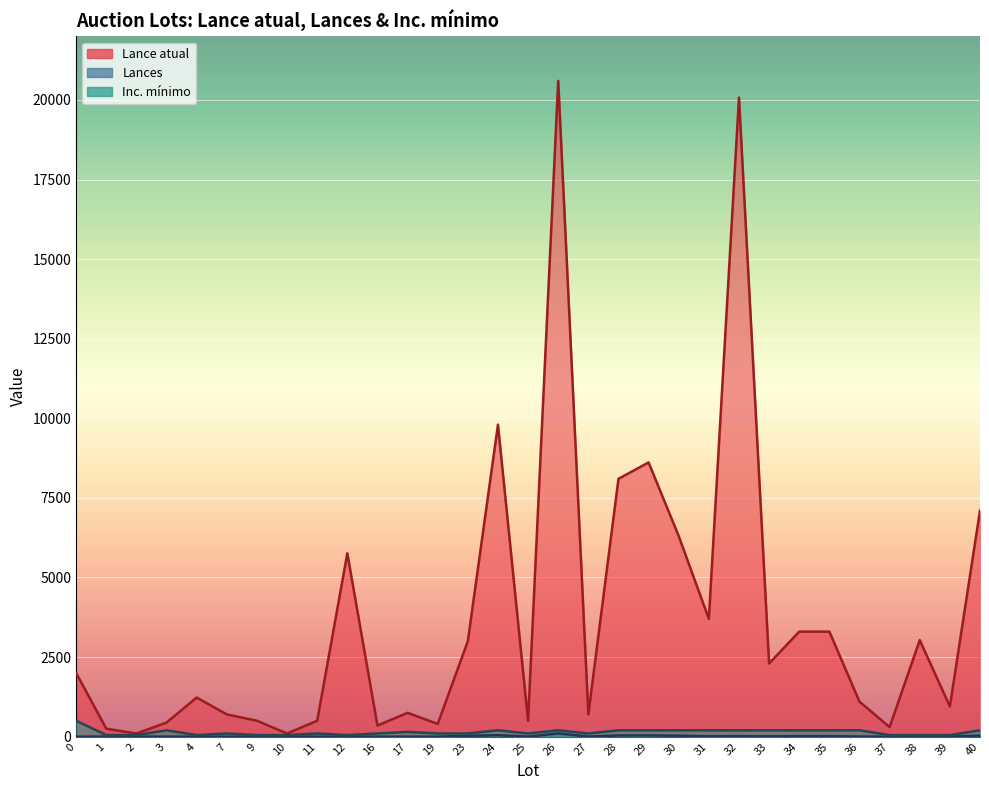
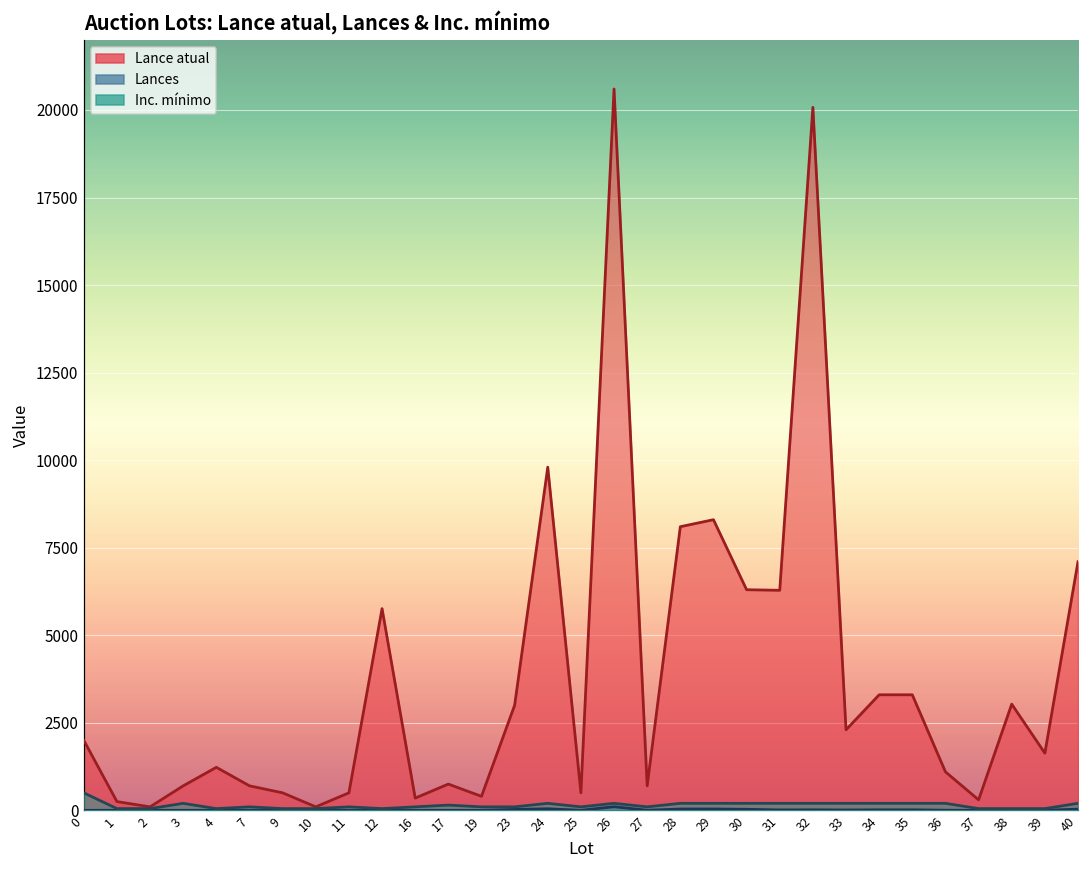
  {
    "Lance atual": {
      "0": 2000,
      "1": 300,
-     "3": 400,
+     "3": 700,
      "4": 1200,
      "7": 700,
      "9": 500,
      "11": 500,
      "12": 5800,
      "16": 400,
      "17": 800,
      "19": 400,
      "23": 3000,
      "24": 9800,
      "25": 500,
      "26": 20600,
      "27": 700,
      "28": 8100,
-     "29": 8600,
+     "29": 8300,
      "30": 6300,
-     "31": 3700,
+     "31": 6300,
      "32": 20100,
      "33": 2300,
      "34": 3300,
      "35": 3300,
      "36": 1100,
      "37": 300,
      "38": 3000,
-     "39": 1000,
+     "39": 1600,
      "40": 7100
    }
  }
